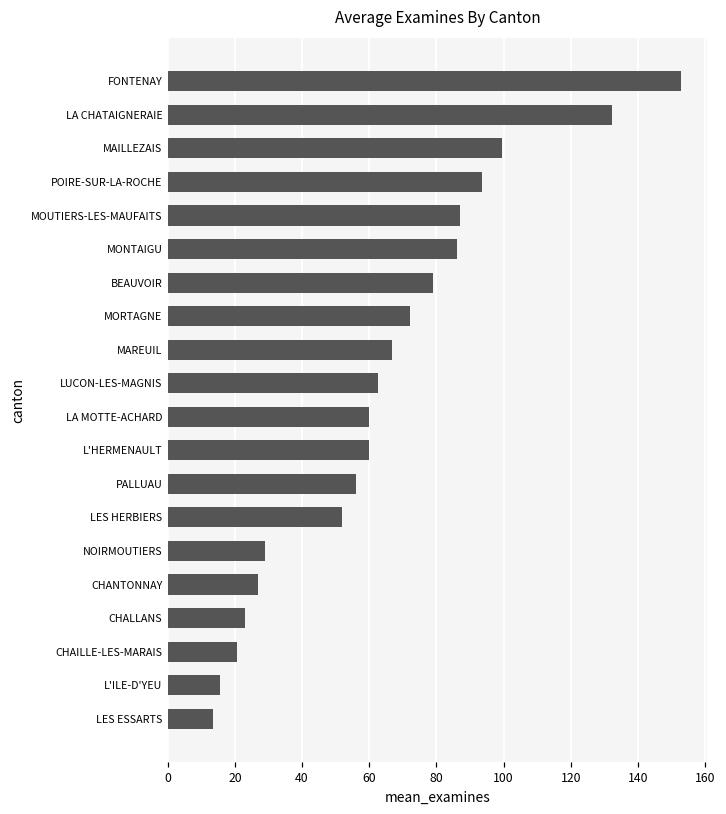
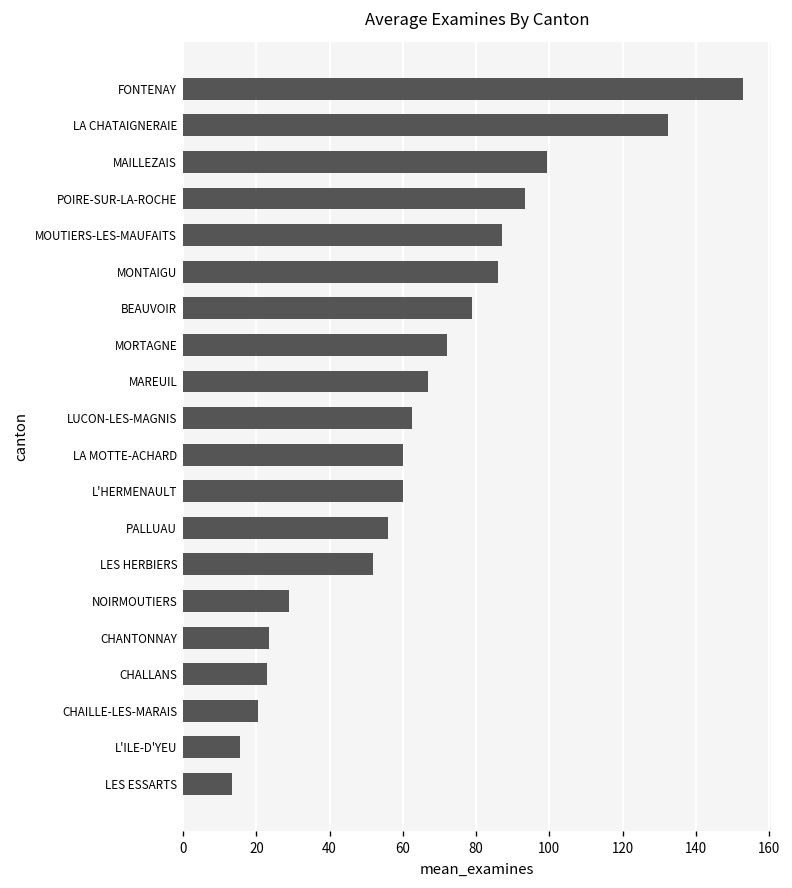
  {
    "FONTENAY": 153,
    "LA CHATAIGNERAIE": 132,
    "MAILLEZAIS": 100,
    "POIRE-SUR-LA-ROCHE": 94,
    "MOUTIERS-LES-MAUFAITS": 87,
    "MONTAIGU": 86,
    "BEAUVOIR": 79,
    "MORTAGNE": 72,
    "MAREUIL": 67,
    "LUCON-LES-MAGNIS": 63,
    "LA MOTTE-ACHARD": 60,
    "L'HERMENAULT": 60,
    "PALLUAU": 56,
    "LES HERBIERS": 52,
    "NOIRMOUTIERS": 29,
-   "CHANTONNAY": 27,
+   "CHANTONNAY": 24,
    "CHALLANS": 23,
    "CHAILLE-LES-MARAIS": 21,
    "L'ILE-D'YEU": 16,
    "LES ESSARTS": 14
  }
